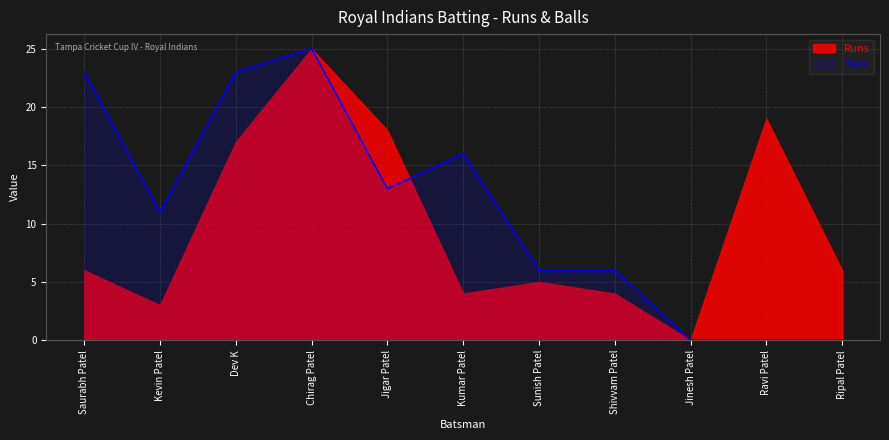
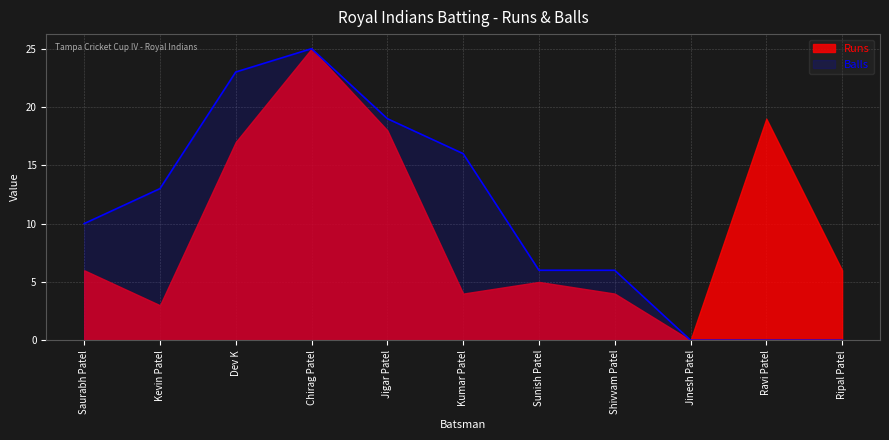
  {
    "Runs": {
      "Saurabh Patel": 6,
      "Kevin Patel": 3,
      "Dev K": 17,
      "Jigar Patel": 18,
      "Kumar Patel": 4,
      "Sunish Patel": 5,
      "Shivvam Patel": 4,
      "Ravi Patel": 19,
      "Ripal Patel": 6
    },
    "Balls": {
-     "Saurabh Patel": 23,
-     "Kevin Patel": 11,
+     "Saurabh Patel": 10,
+     "Kevin Patel": 13,
      "Dev K": 23,
-     "Jigar Patel": 13,
+     "Jigar Patel": 19,
      "Kumar Patel": 16,
      "Sunish Patel": 6,
      "Shivvam Patel": 6,
      "Ravi Patel": 0,
      "Ripal Patel": 0
    }
  }
